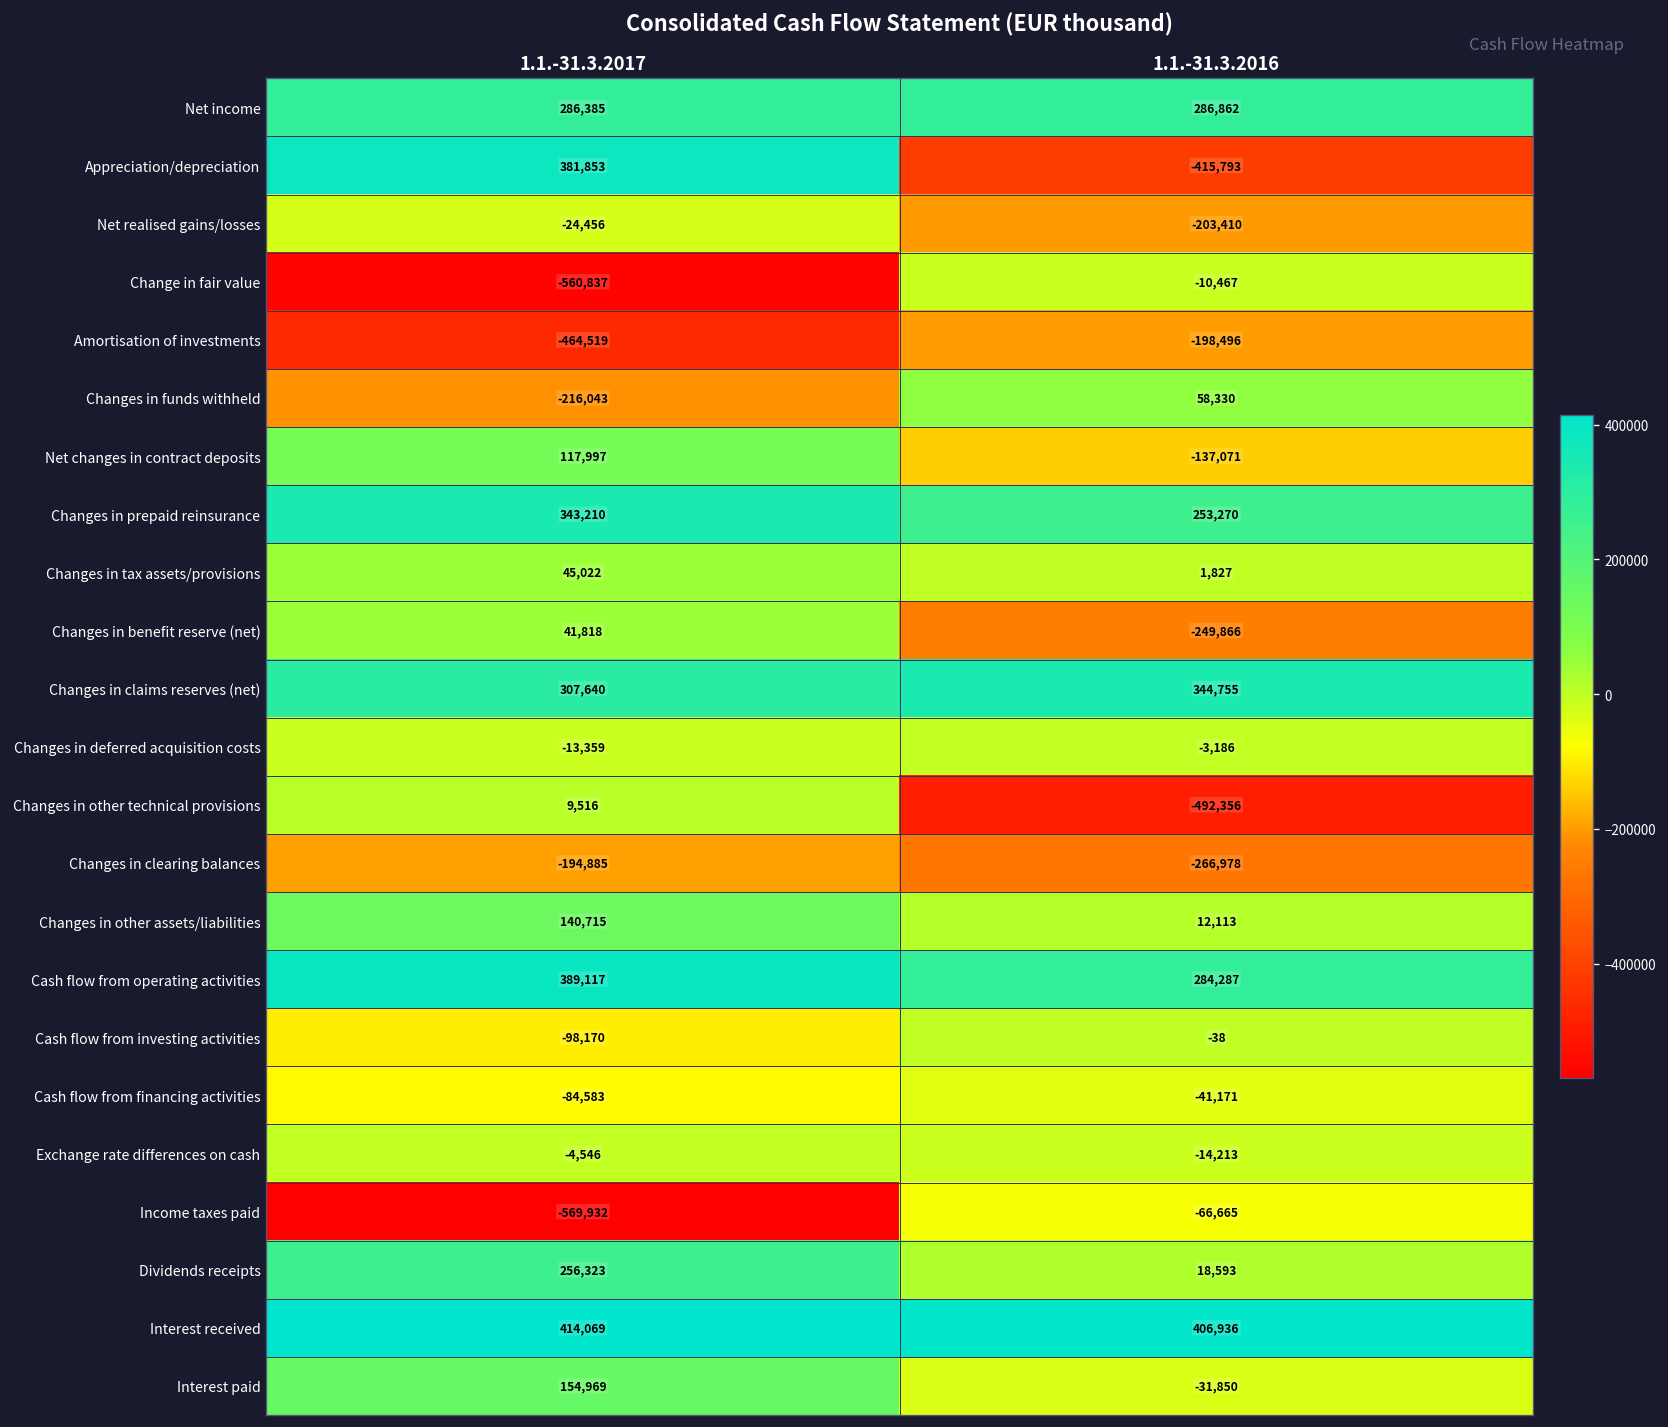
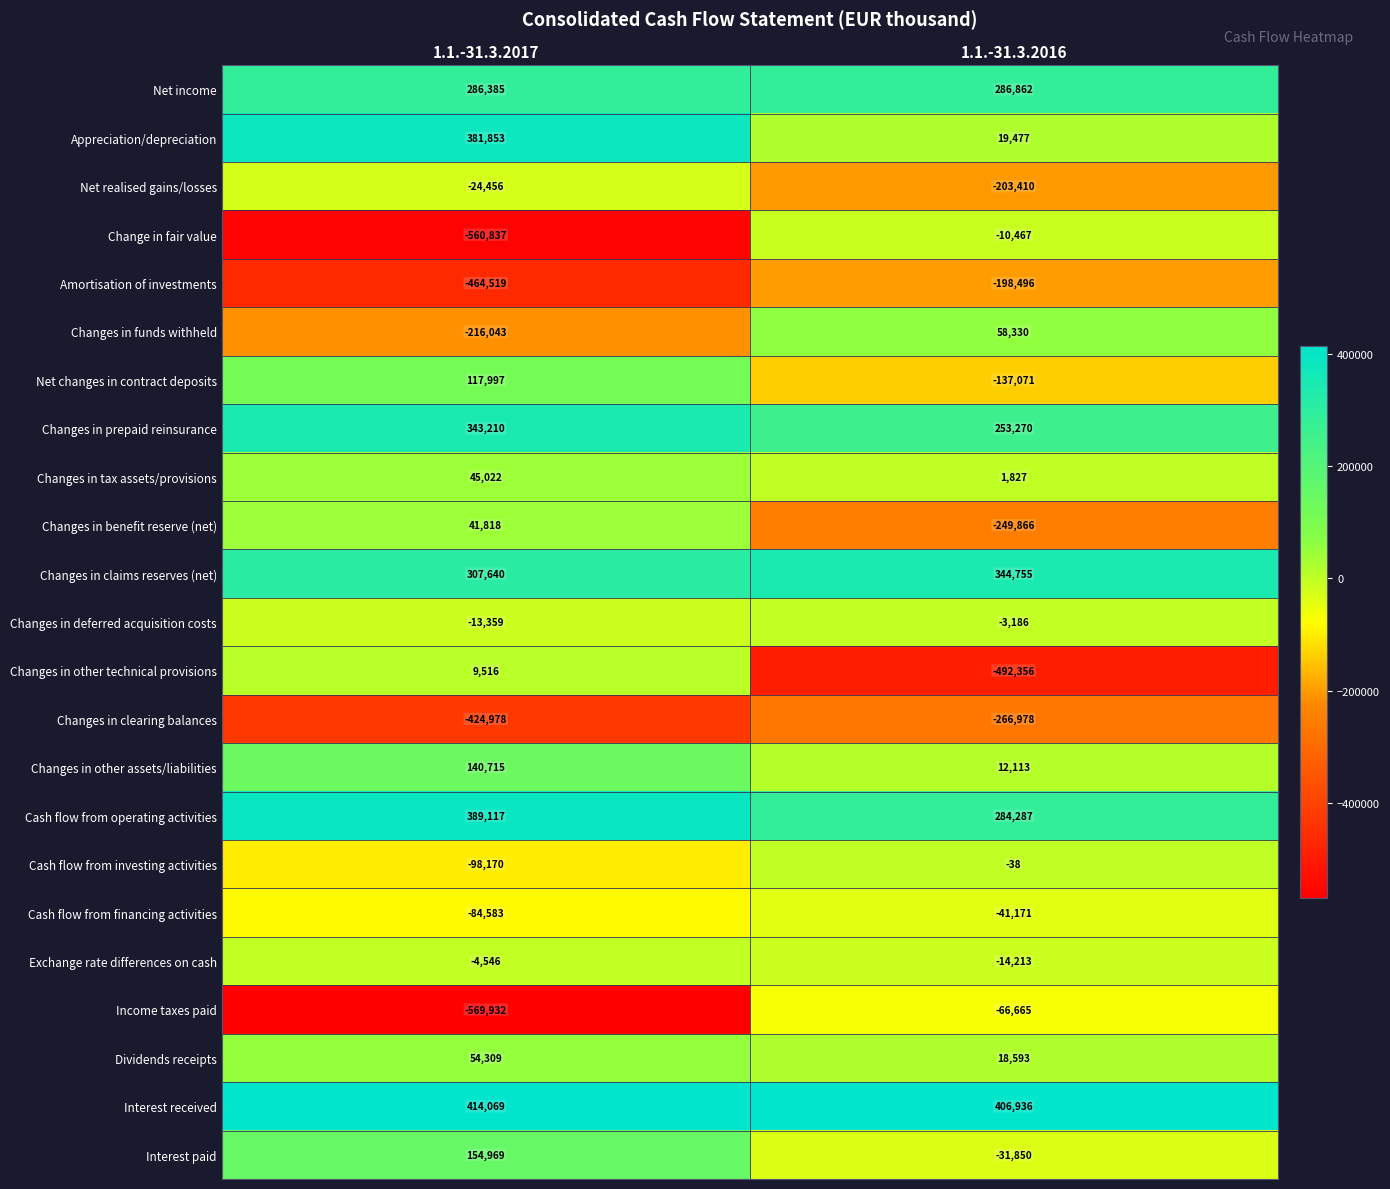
  {
    "Appreciation/depreciation": {
-     "1.1.-31.3.2016": "-415,793"
+     "1.1.-31.3.2016": "19,477"
    },
    "Changes in clearing balances": {
-     "1.1.-31.3.2017": "-194,885"
+     "1.1.-31.3.2017": "-424,978"
    },
    "Dividends receipts": {
-     "1.1.-31.3.2017": "256,323"
+     "1.1.-31.3.2017": "54,309"
    }
  }
